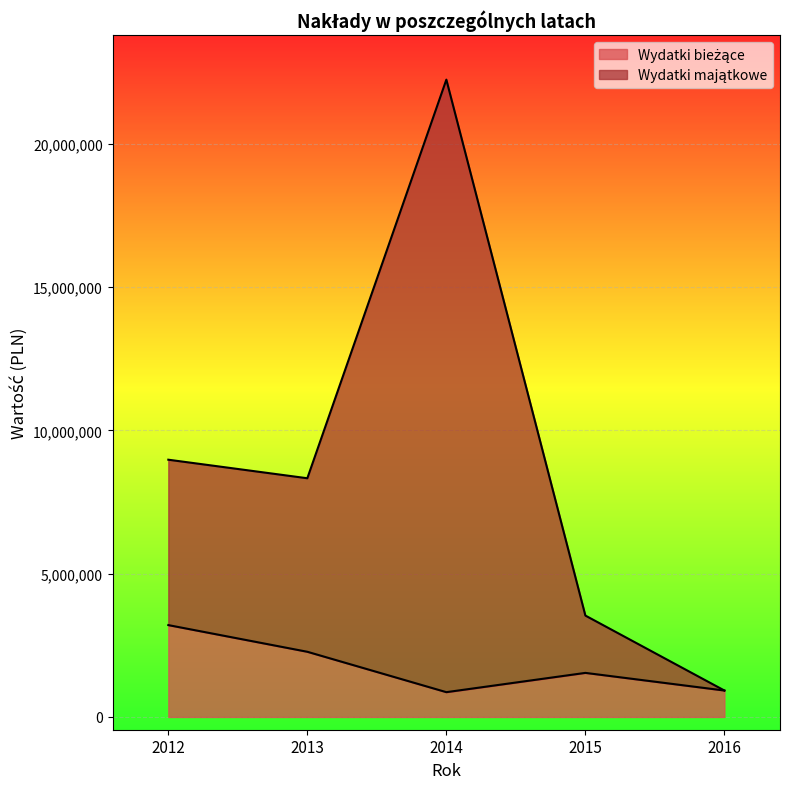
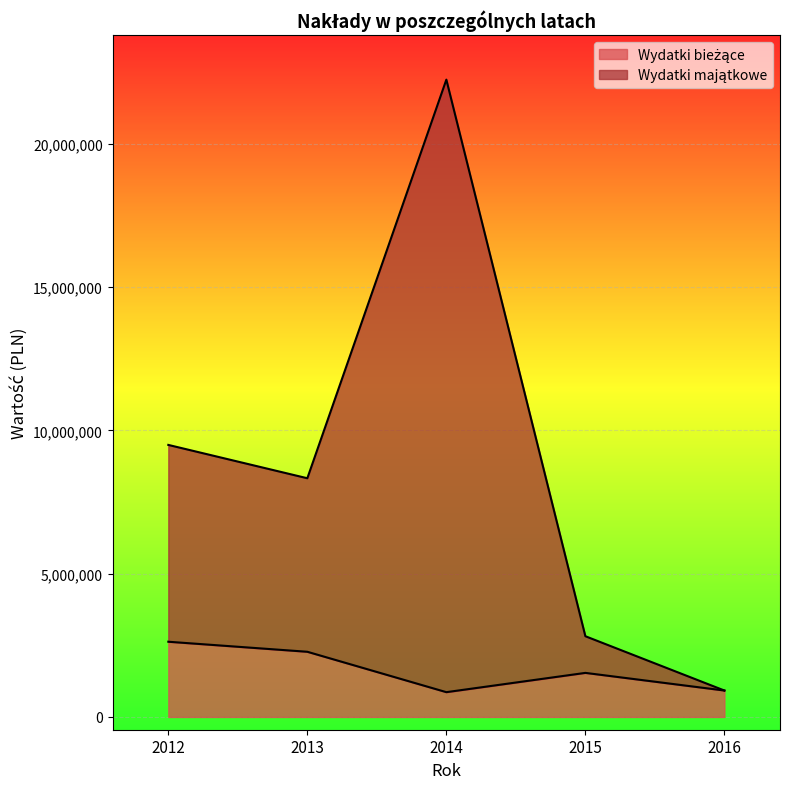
  {
    "Wydatki bieżące": {
-     "2012": "3,200,000",
+     "2012": "2,600,000",
      "2013": "2,300,000",
      "2014": "900,000",
      "2015": "1,500,000"
    },
    "Wydatki majątkowe": {
-     "2012": "5,800,000",
+     "2012": "6,900,000",
      "2013": "6,100,000",
      "2014": "21,400,000",
-     "2015": "2,000,000"
+     "2015": "1,300,000"
    }
  }
